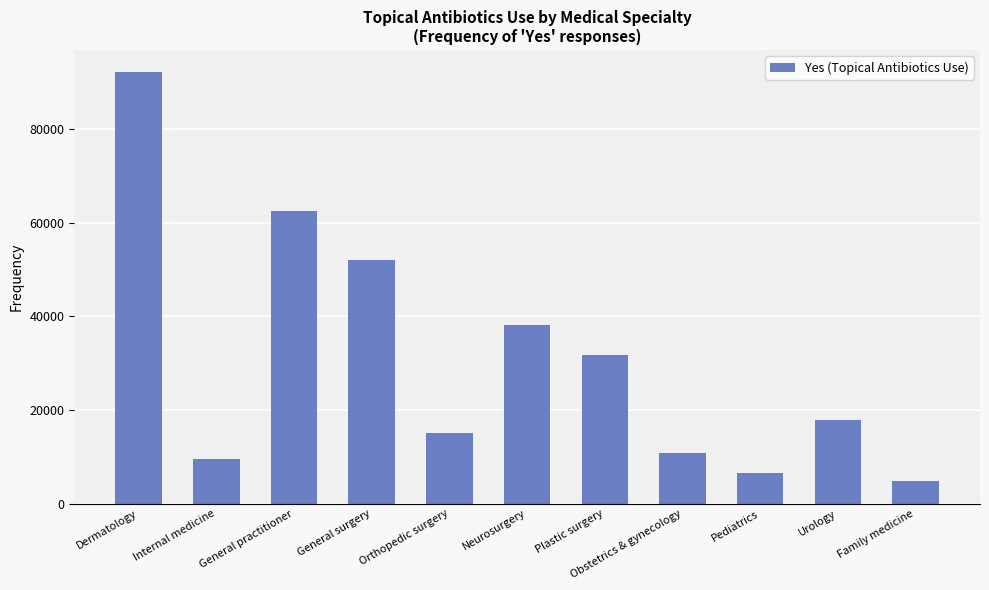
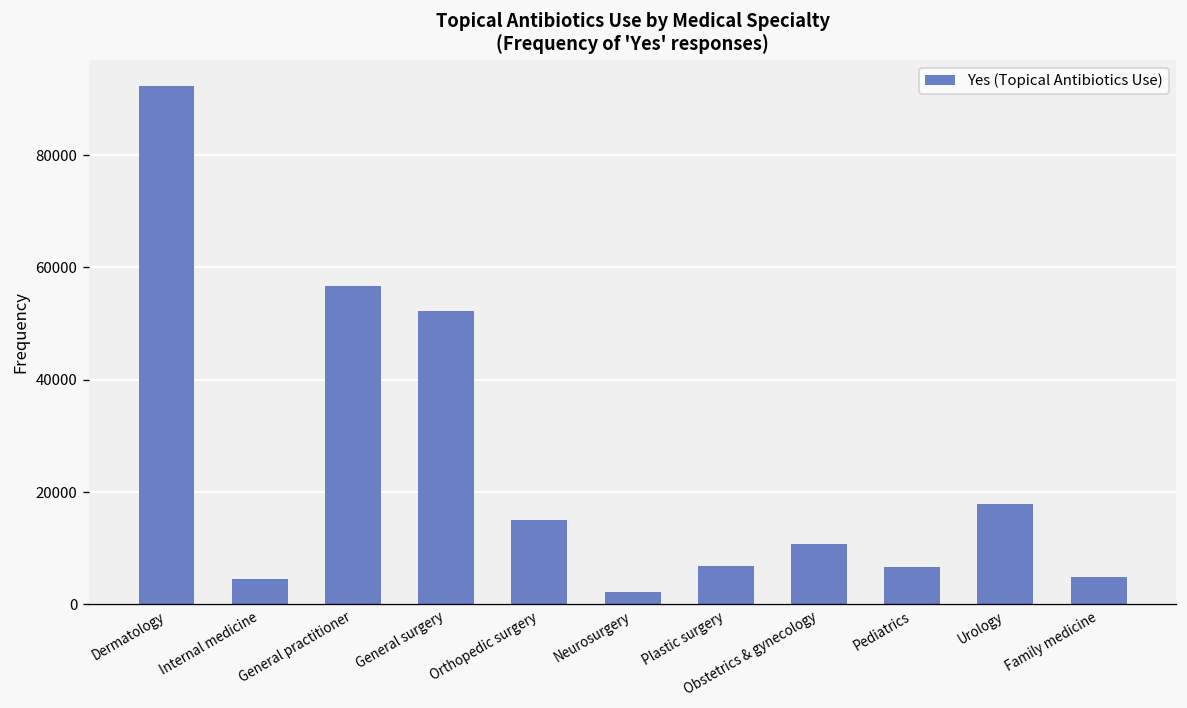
  {
    "Dermatology": 92000,
-   "Internal medicine": 10000,
-   "General practitioner": 62000,
+   "Internal medicine": 5000,
+   "General practitioner": 57000,
    "General surgery": 52000,
    "Orthopedic surgery": 15000,
-   "Neurosurgery": 38000,
-   "Plastic surgery": 32000,
+   "Neurosurgery": 2000,
+   "Plastic surgery": 7000,
    "Obstetrics & gynecology": 11000,
    "Pediatrics": 7000,
    "Urology": 18000,
    "Family medicine": 5000
  }
